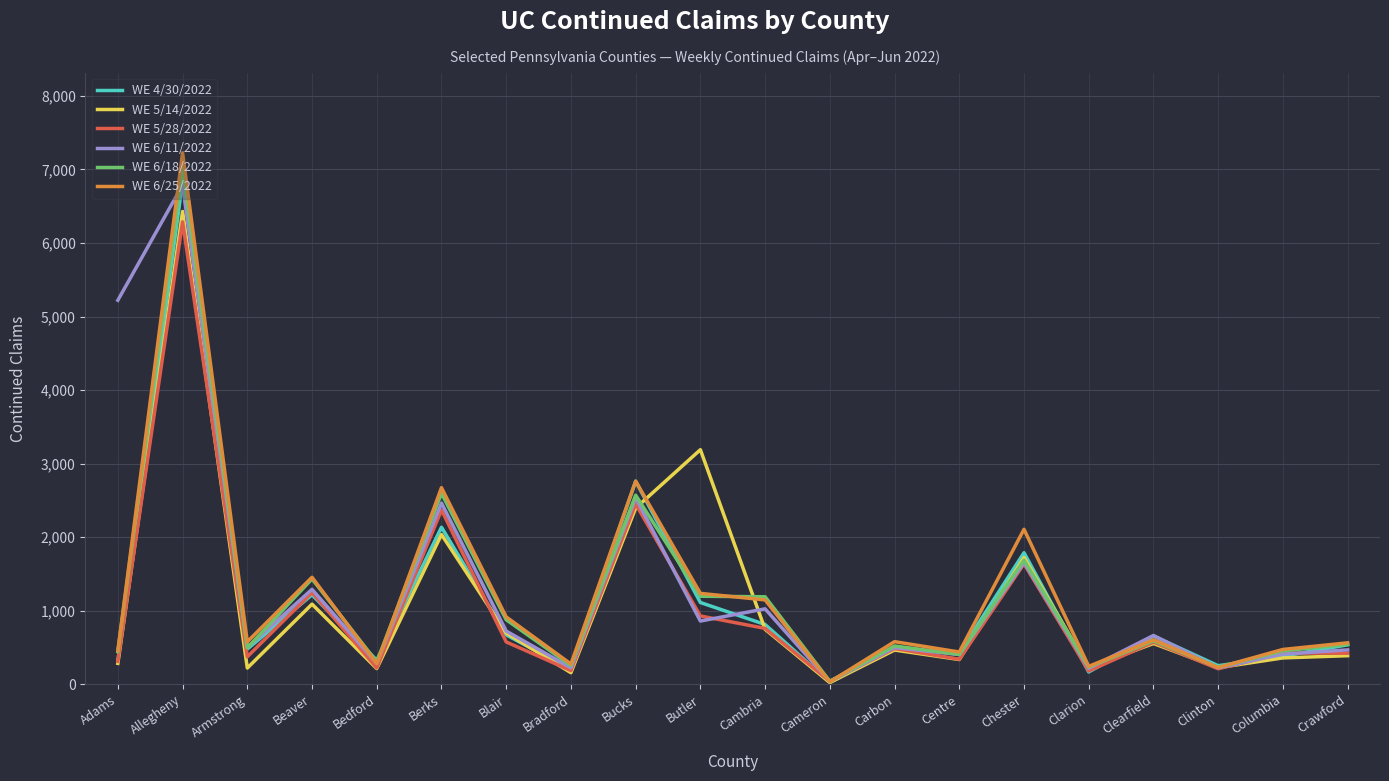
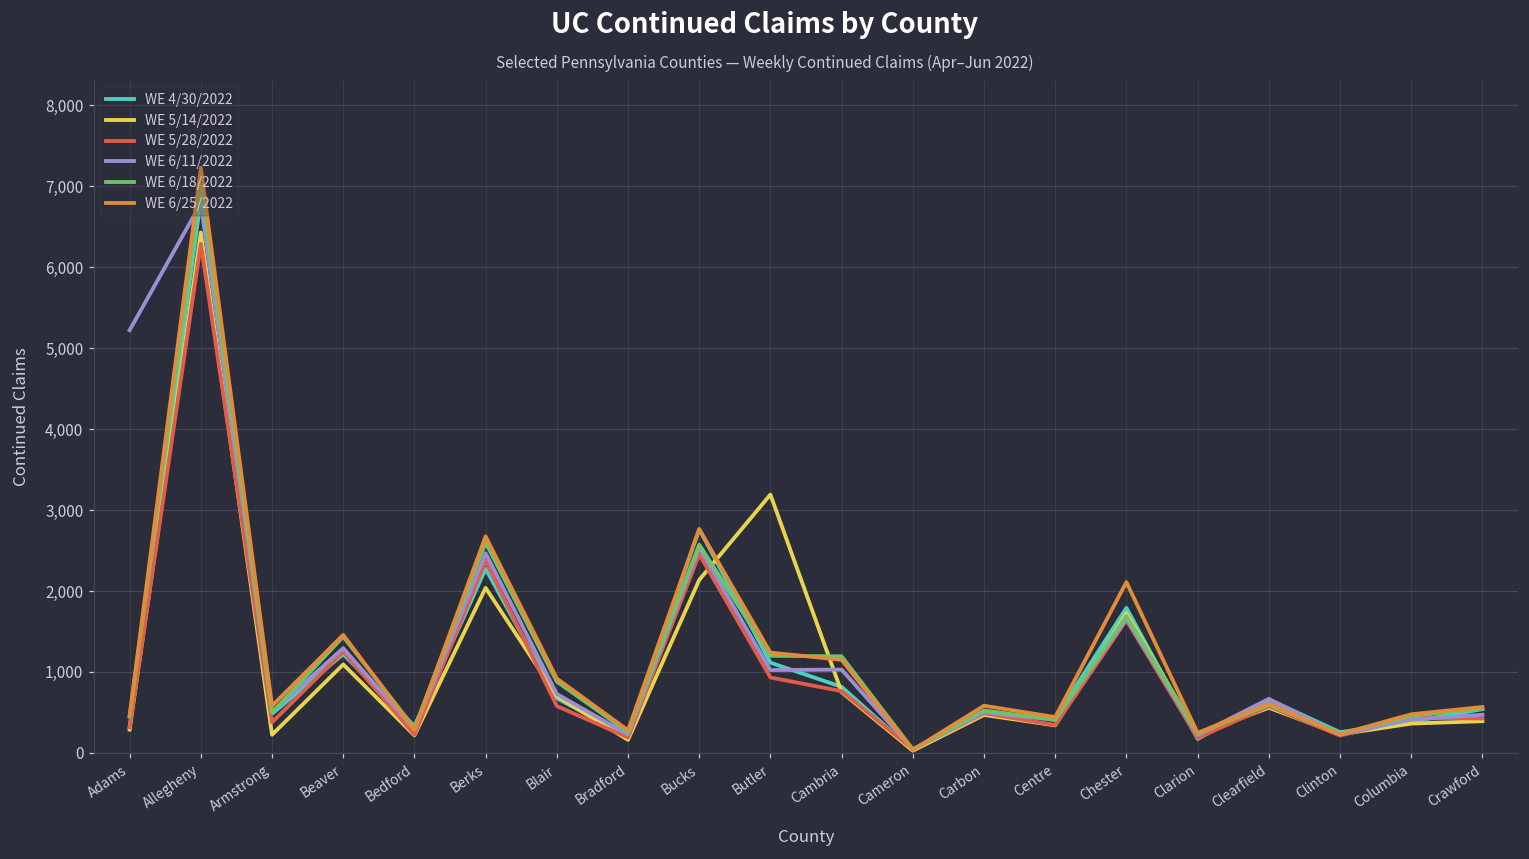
  {
    "WE 4/30/2022": {
-     "Berks": "2,100",
+     "Berks": "2,300",
      "Butler": "1,100",
      "Cambria": "800",
      "Chester": "1,800"
    },
    "WE 5/14/2022": {
      "Allegheny": "6,400",
      "Armstrong": "200",
      "Beaver": "1,100",
      "Berks": "2,000",
-     "Bucks": "2,400",
+     "Bucks": "2,100",
      "Butler": "3,200",
      "Chester": "1,700"
    },
    "WE 6/11/2022": {
      "Adams": "5,200",
      "Beaver": "1,300",
      "Berks": "2,500",
      "Bucks": "2,500",
-     "Butler": "900",
+     "Butler": "1,000",
      "Cambria": "1,000",
      "Crawford": "500"
    },
    "WE 6/18/2022": {
      "Berks": "2,600",
      "Blair": "900",
      "Bucks": "2,600",
      "Butler": "1,200",
      "Cambria": "1,200"
    }
  }
